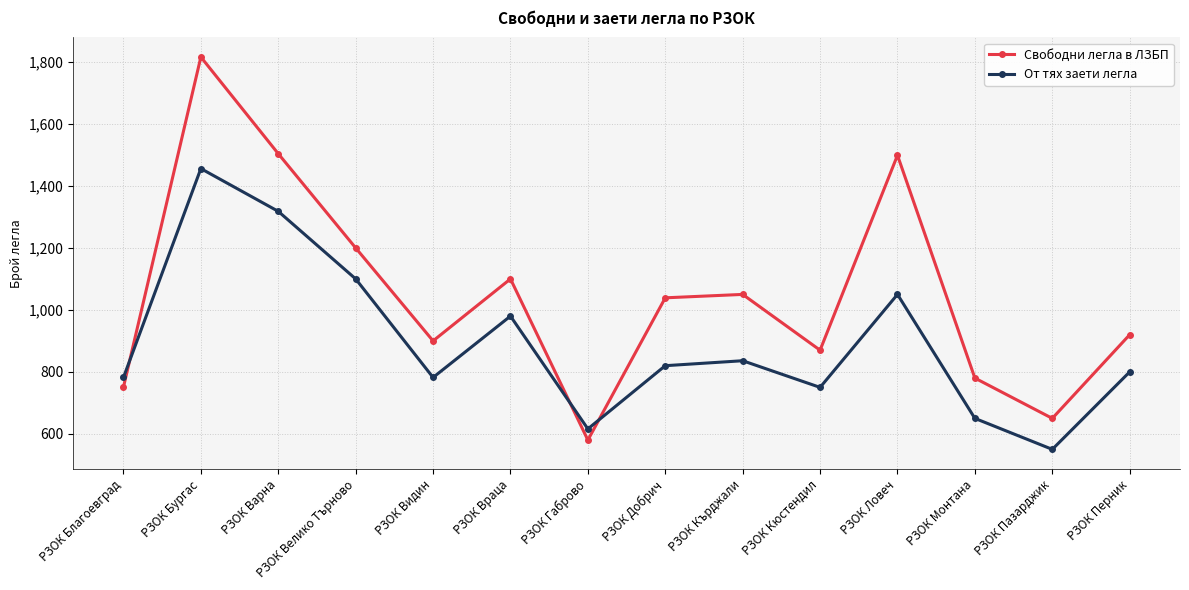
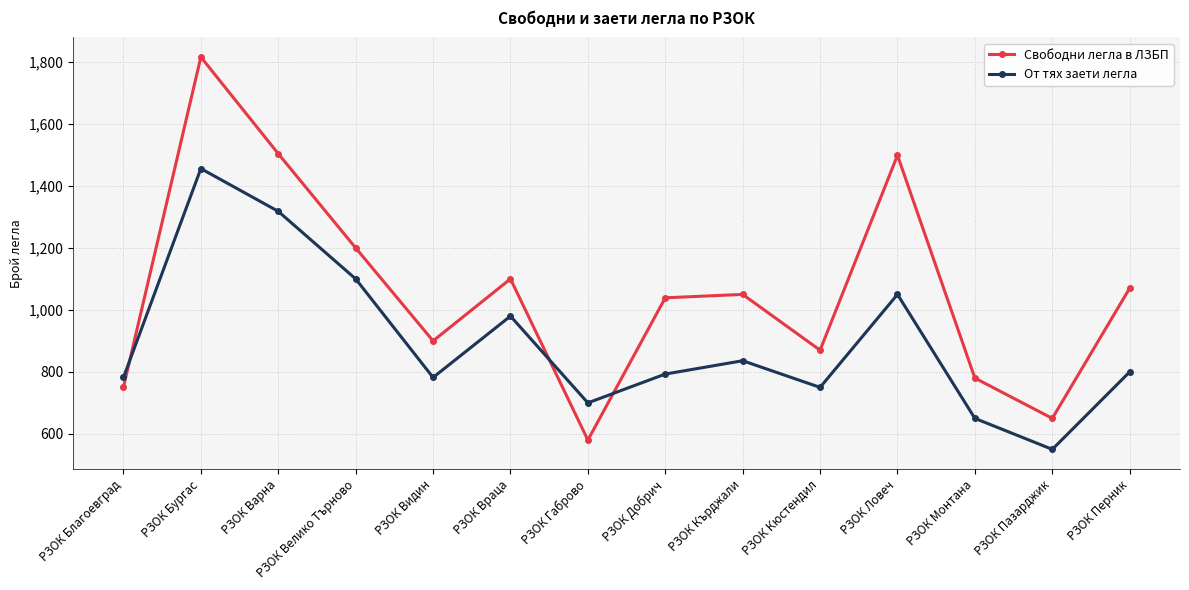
  {
    "Свободни легла в ЛЗБП": {
      "РЗОК Благоевград": "750",
      "РЗОК Бургас": "1,820",
      "РЗОК Варна": "1,500",
      "РЗОК Велико Търново": "1,200",
      "РЗОК Видин": "900",
      "РЗОК Враца": "1,100",
      "РЗОК Габрово": "580",
      "РЗОК Добрич": "1,040",
      "РЗОК Кърджали": "1,050",
      "РЗОК Кюстендил": "870",
      "РЗОК Ловеч": "1,500",
      "РЗОК Монтана": "780",
      "РЗОК Пазарджик": "650",
-     "РЗОК Перник": "920"
+     "РЗОК Перник": "1,070"
    },
    "От тях заети легла": {
      "РЗОК Благоевград": "780",
      "РЗОК Бургас": "1,460",
      "РЗОК Варна": "1,320",
      "РЗОК Велико Търново": "1,100",
      "РЗОК Видин": "780",
      "РЗОК Враца": "980",
-     "РЗОК Габрово": "620",
-     "РЗОК Добрич": "820",
+     "РЗОК Габрово": "700",
+     "РЗОК Добрич": "790",
      "РЗОК Кърджали": "840",
      "РЗОК Кюстендил": "750",
      "РЗОК Ловеч": "1,050",
      "РЗОК Монтана": "650",
      "РЗОК Пазарджик": "550",
      "РЗОК Перник": "800"
    }
  }
